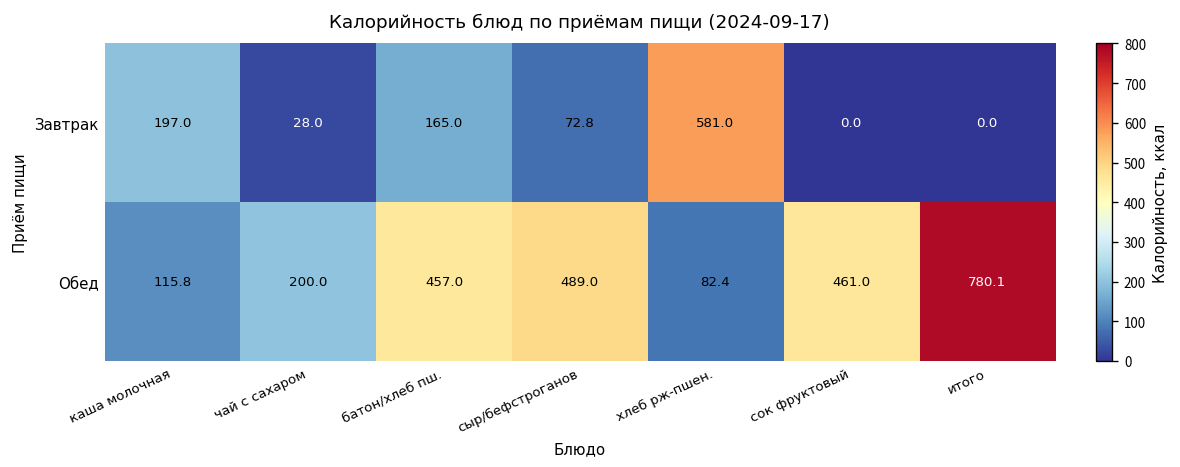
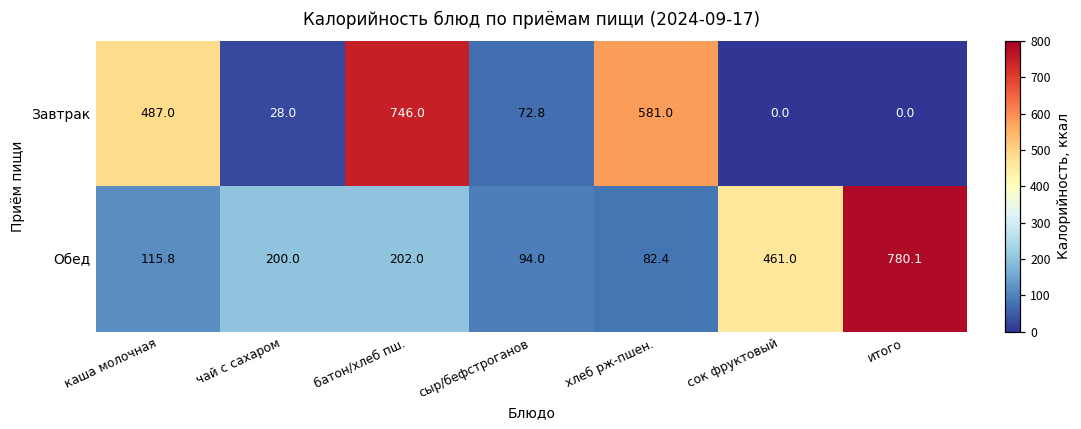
  {
    "Завтрак": {
-     "каша молочная": 197.0,
+     "каша молочная": 487.0,
      "чай с сахаром": 28.0,
-     "батон/хлеб пш.": 165.0,
+     "батон/хлеб пш.": 746.0,
      "сыр/бефстроганов": 72.8,
      "хлеб рж-пшен.": 581.0,
      "сок фруктовый": 0.0,
      "итого": 0.0
    },
    "Обед": {
      "каша молочная": 115.8,
      "чай с сахаром": 200.0,
-     "батон/хлеб пш.": 457.0,
-     "сыр/бефстроганов": 489.0,
+     "батон/хлеб пш.": 202.0,
+     "сыр/бефстроганов": 94.0,
      "хлеб рж-пшен.": 82.4,
      "сок фруктовый": 461.0,
      "итого": 780.1
    }
  }
